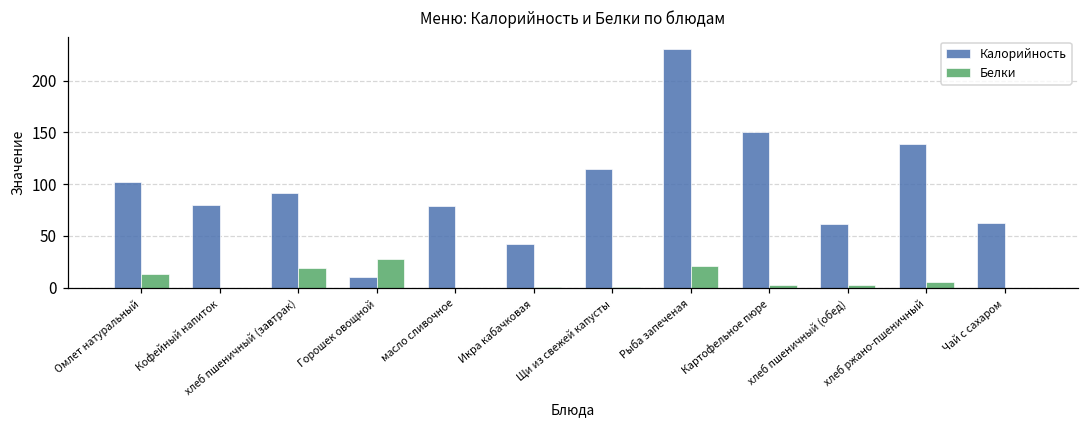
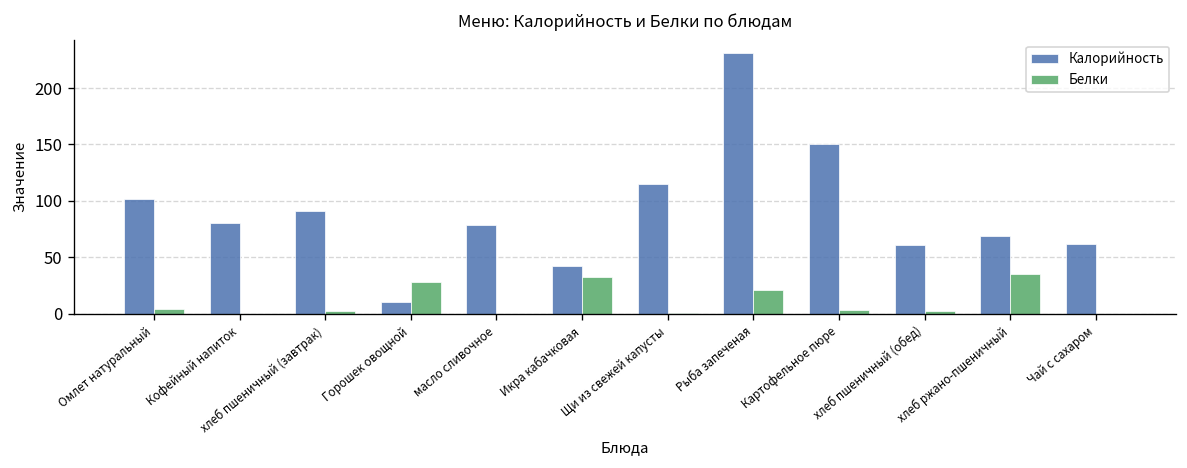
  {
    "Калорийность": {
      "Омлет натуральный": 100,
      "Кофейный напиток": 80,
      "хлеб пшеничный (завтрак)": 90,
      "Горошек овощной": 10,
      "масло сливочное": 80,
      "Икра кабачковая": 40,
      "Щи из свежей капусты": 120,
      "Рыба запеченая": 230,
      "Картофельное пюре": 150,
      "хлеб пшеничный (обед)": 60,
-     "хлеб ржано-пшеничный": 140,
+     "хлеб ржано-пшеничный": 70,
      "Чай с сахаром": 60
    },
    "Белки": {
-     "Омлет натуральный": 10,
+     "Омлет натуральный": 0,
      "Кофейный напиток": 0,
-     "хлеб пшеничный (завтрак)": 20,
+     "хлеб пшеничный (завтрак)": 0,
      "Горошек овощной": 30,
      "масло сливочное": 0,
-     "Икра кабачковая": 0,
+     "Икра кабачковая": 30,
      "Рыба запеченая": 20,
      "Картофельное пюре": 0,
-     "хлеб ржано-пшеничный": 10,
+     "хлеб ржано-пшеничный": 40,
      "Чай с сахаром": 0
    }
  }
